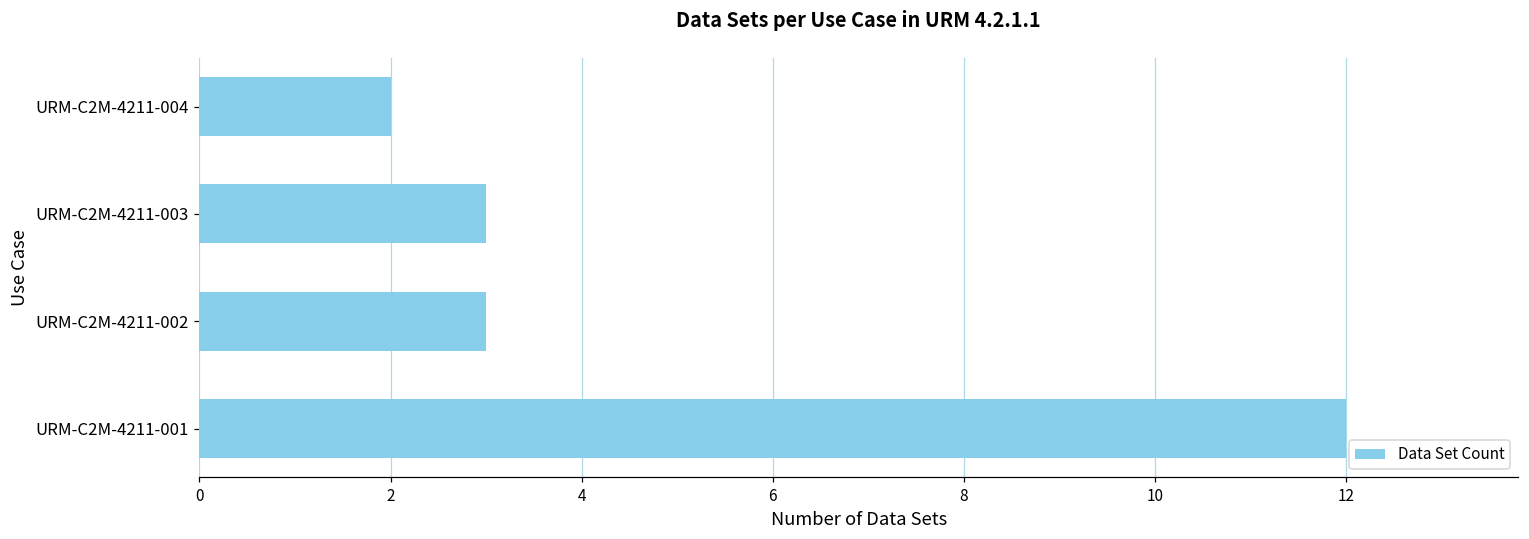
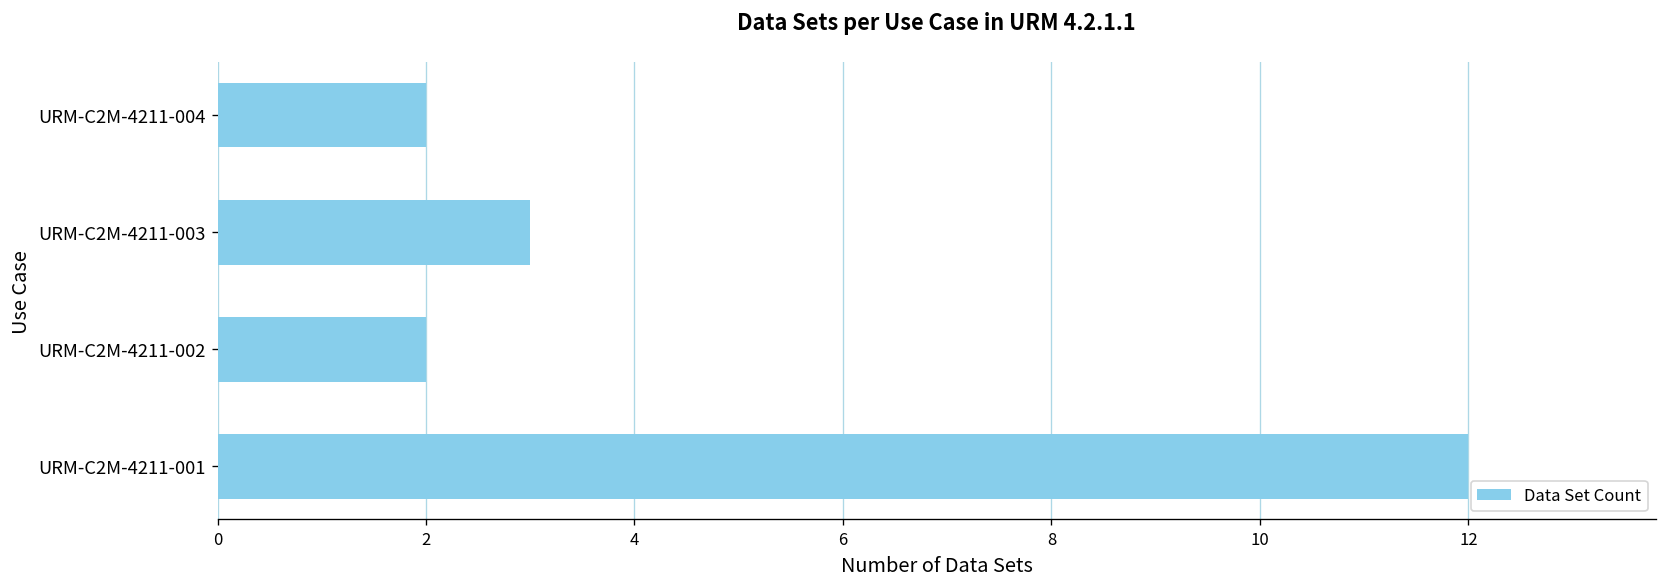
  {
    "URM-C2M-4211-004": 2,
    "URM-C2M-4211-003": 3,
-   "URM-C2M-4211-002": 3,
+   "URM-C2M-4211-002": 2,
    "URM-C2M-4211-001": 12
  }
